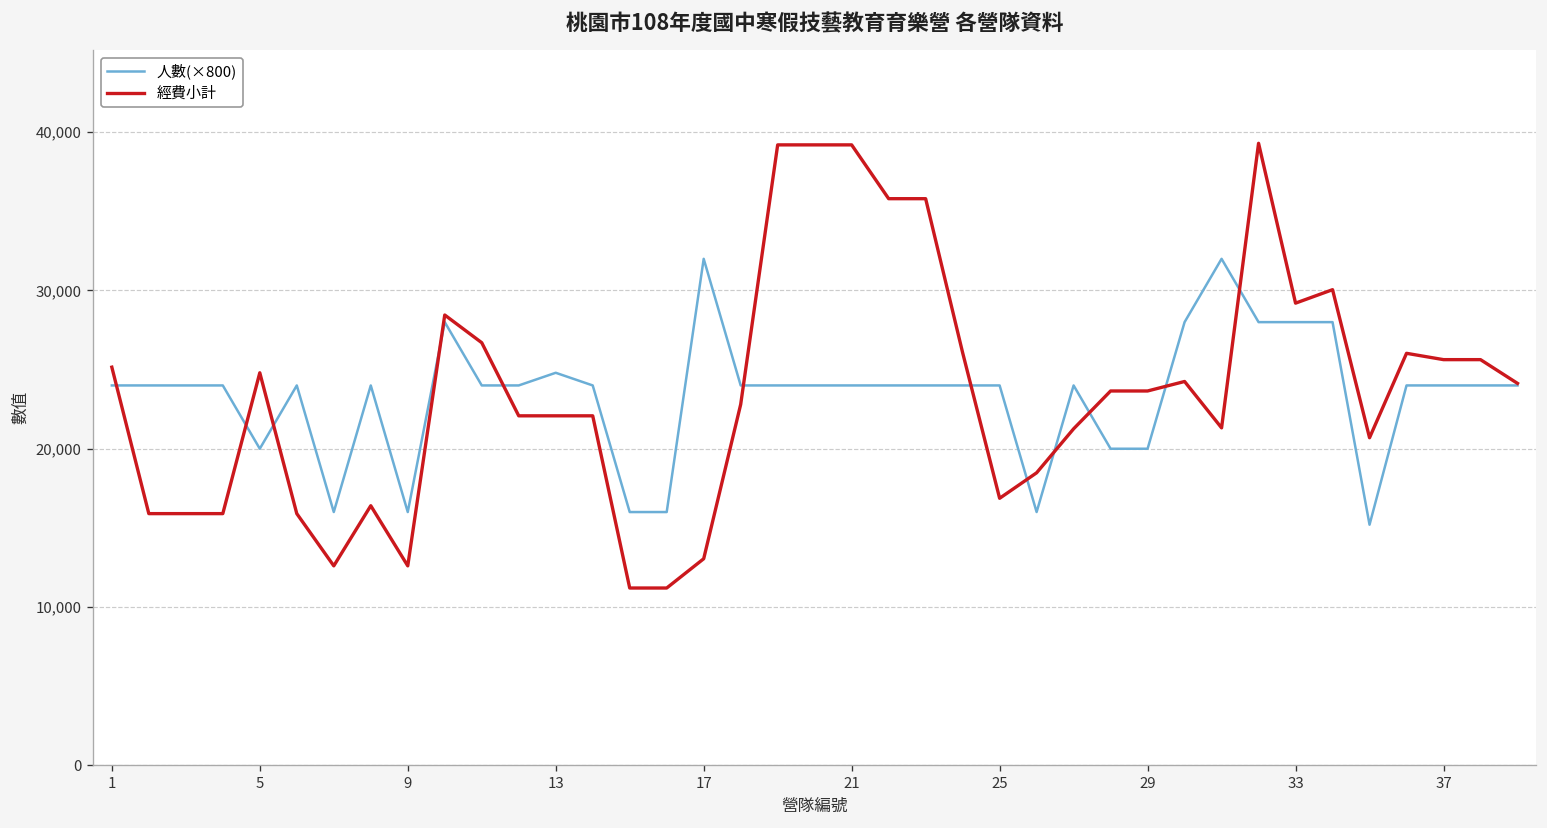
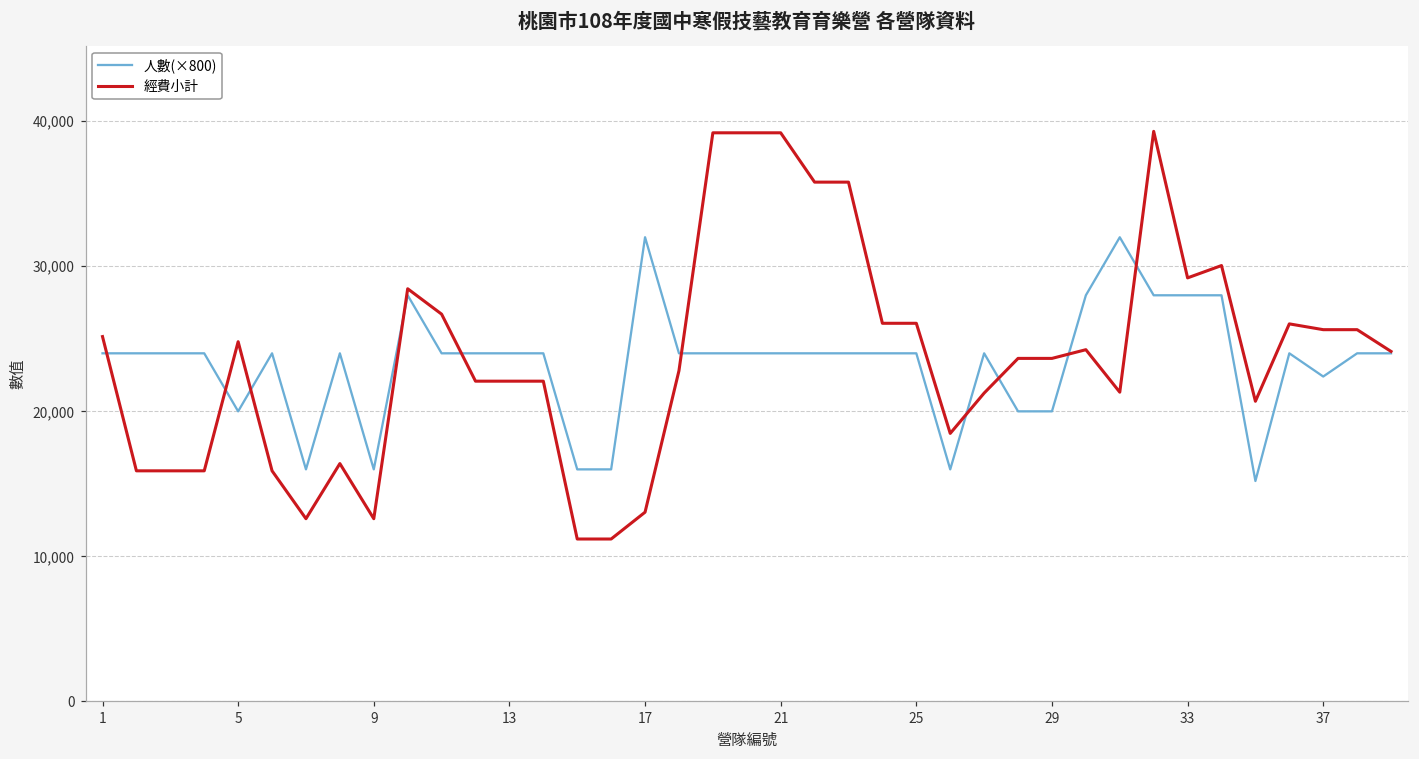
  {
    "人數(×800)": {
      "1": "24,000",
      "5": "20,000",
      "9": "16,000",
-     "13": "24,800",
+     "13": "24,000",
      "17": "32,000",
      "21": "24,000",
      "25": "24,000",
      "29": "20,000",
      "33": "28,000",
-     "37": "24,000"
+     "37": "22,400"
    },
    "經費小計": {
      "1": "25,200",
      "5": "24,800",
      "9": "12,600",
      "13": "22,100",
      "17": "13,000",
      "21": "39,200",
-     "25": "16,900",
+     "25": "26,100",
      "29": "23,700",
      "33": "29,200",
      "37": "25,600"
    }
  }
